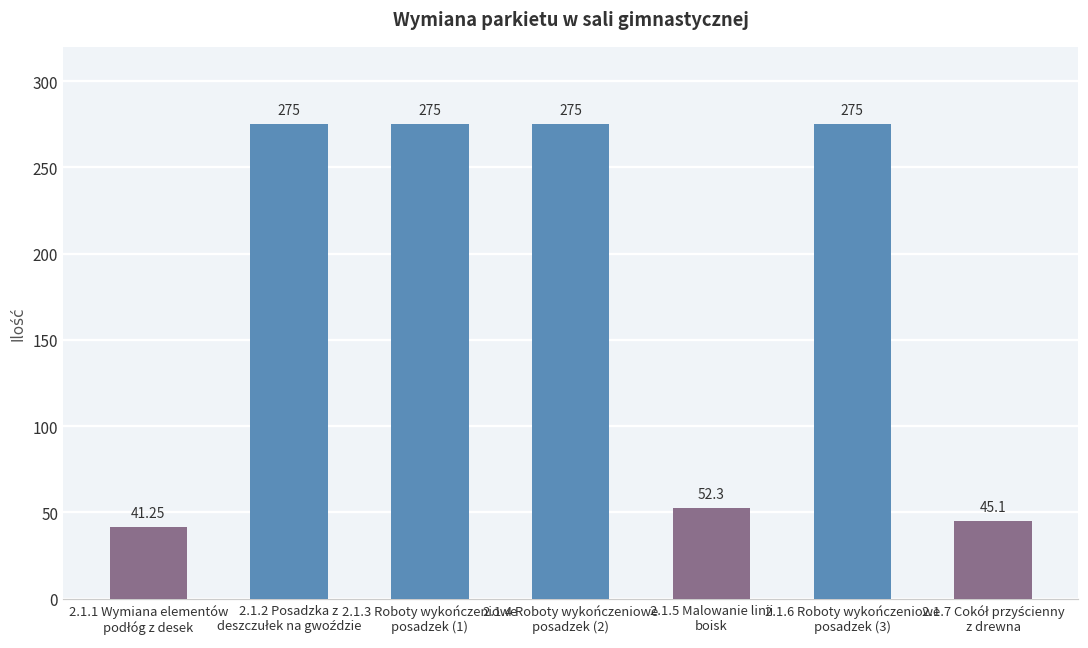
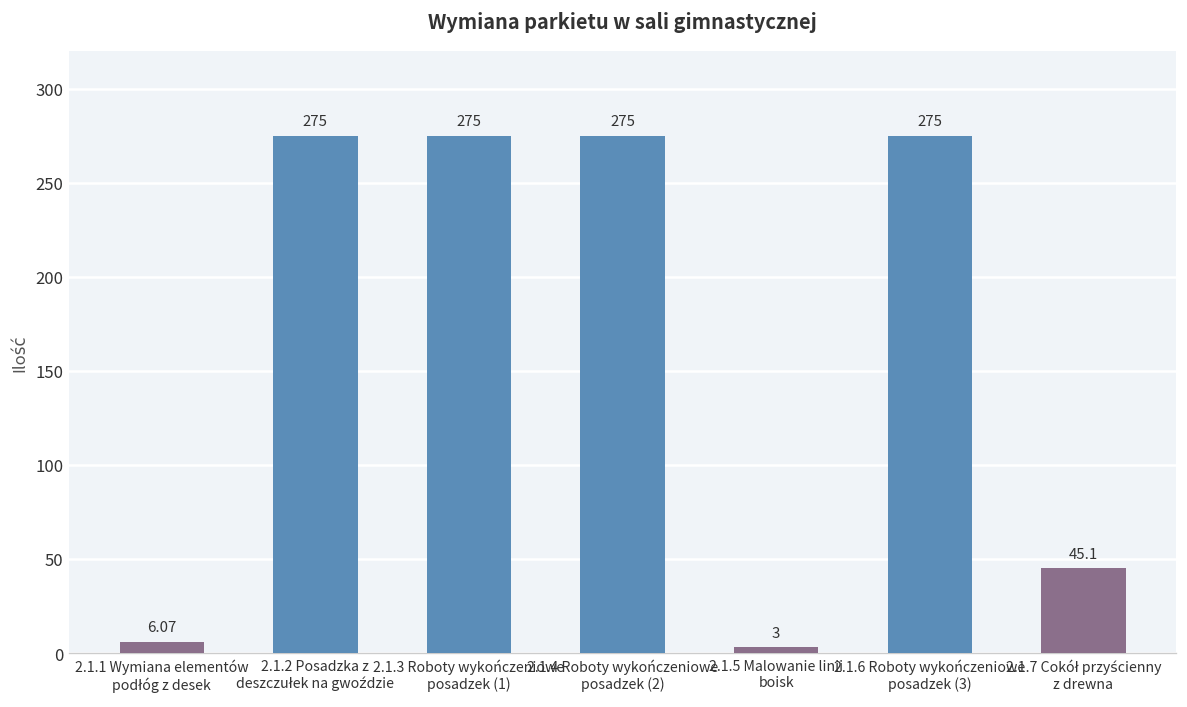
  {
-   "2.1.1 Wymiana elementów podłóg z desek": 41.25,
+   "2.1.1 Wymiana elementów podłóg z desek": 6.07,
    "2.1.2 Posadzka z deszczułek na gwoździe": 275,
-   "2.1.5 Malowanie linii boisk": 52.3,
+   "2.1.5 Malowanie linii boisk": 3,
    "2.1.6 Roboty wykończeniowe posadzek (3)": 275,
    "2.1.7 Cokół przyścienny z drewna": 45.1
  }
